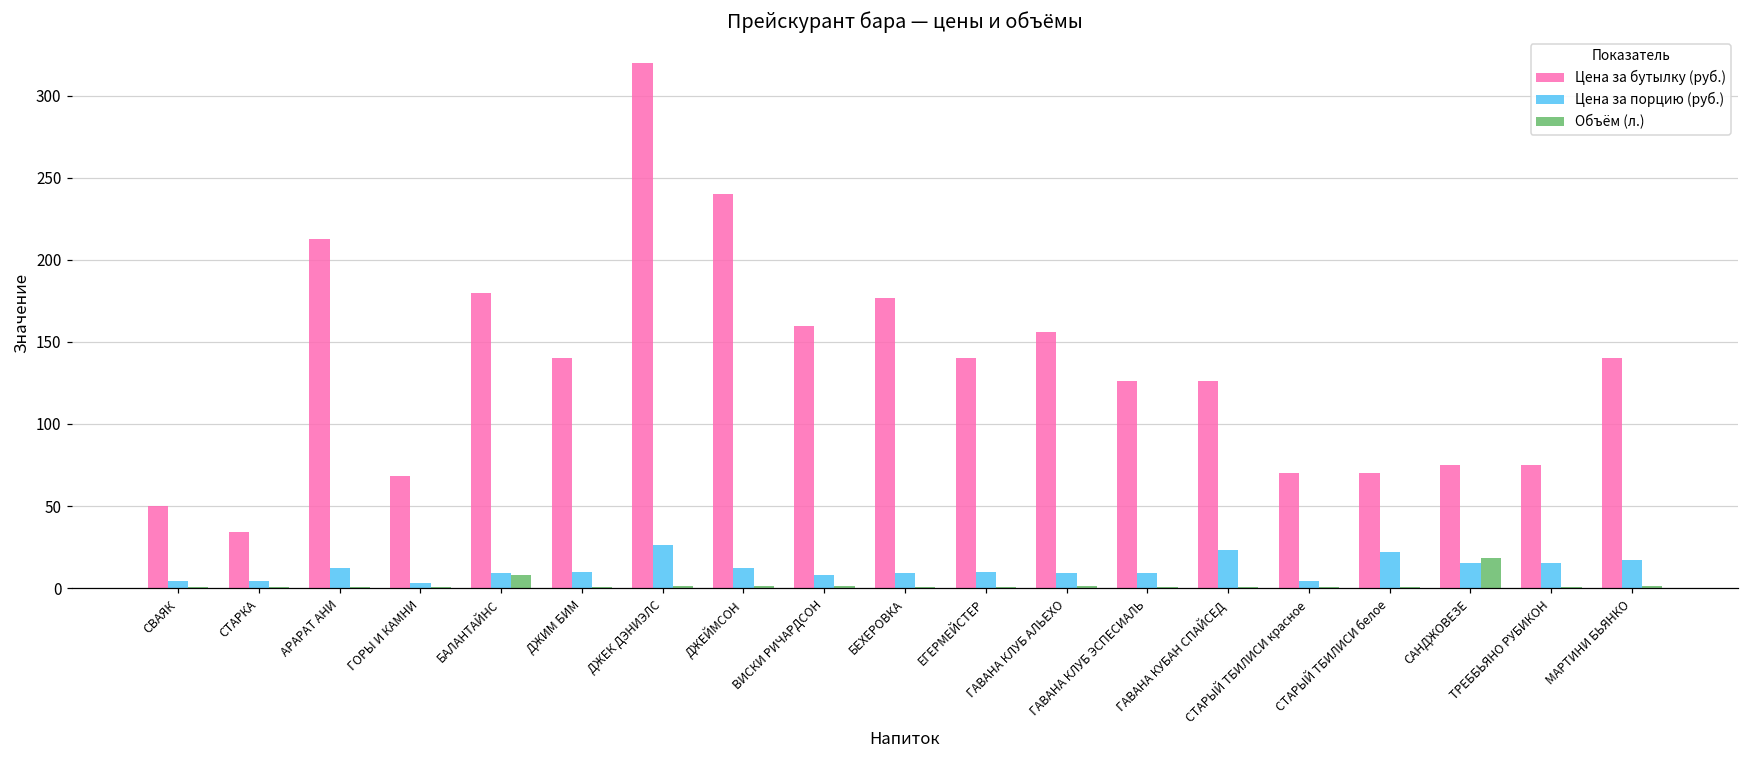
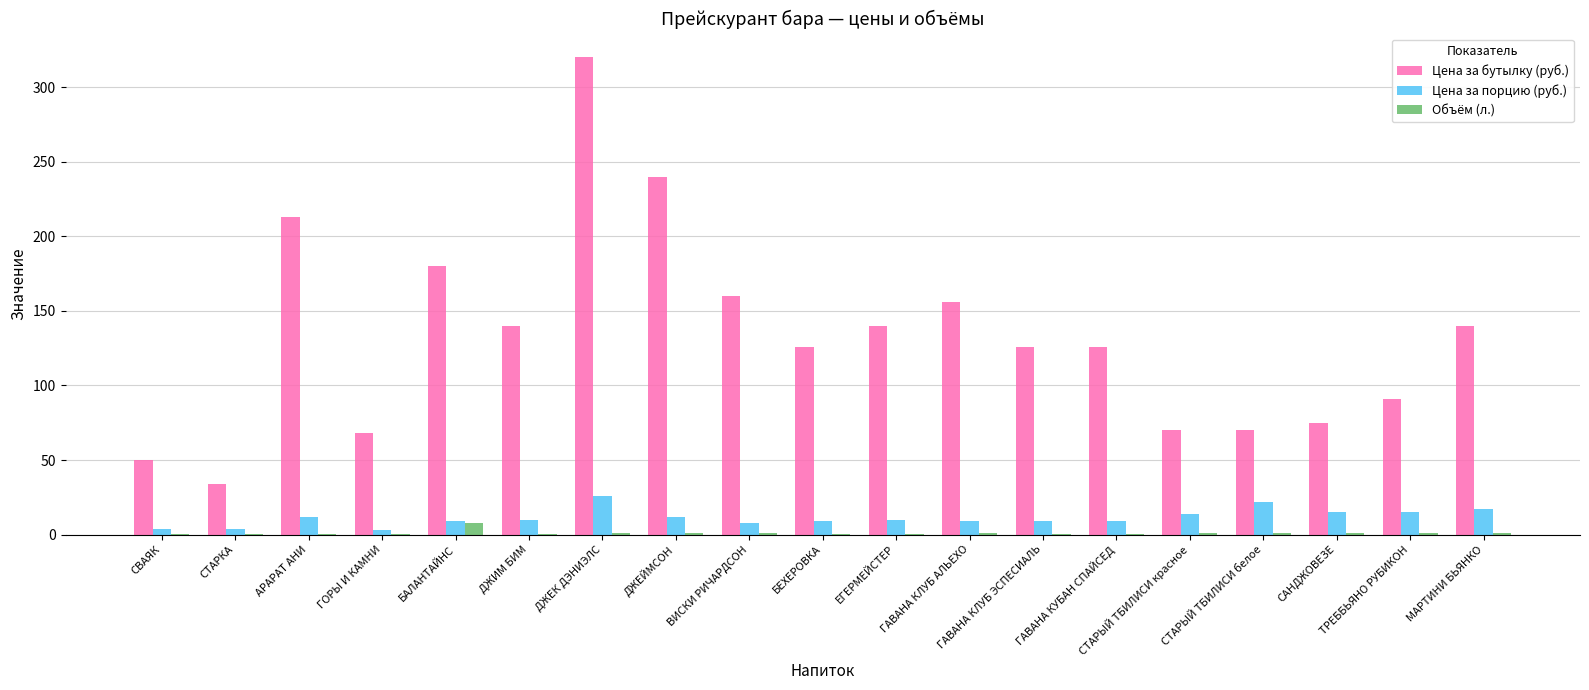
  {
    "Цена за бутылку (руб.)": {
      "СВАЯК": 50,
      "СТАРКА": 34,
      "АРАРАТ АНИ": 213,
      "ГОРЫ И КАМНИ": 68,
      "БАЛАНТАЙНС": 180,
      "ДЖИМ БИМ": 140,
      "ДЖЕК ДЭНИЭЛС": 320,
      "ДЖЕЙМСОН": 240,
      "ВИСКИ РИЧАРДСОН": 160,
-     "БЕХЕРОВКА": 177,
+     "БЕХЕРОВКА": 126,
      "ЕГЕРМЕЙСТЕР": 140,
      "ГАВАНА КЛУБ АЛЬЕХО": 156,
      "ГАВАНА КЛУБ ЭСПЕСИАЛЬ": 126,
      "ГАВАНА КУБАН СПАЙСЕД": 126,
      "СТАРЫЙ ТБИЛИСИ красное": 70,
      "СТАРЫЙ ТБИЛИСИ белое": 70,
      "САНДЖОВЕЗЕ": 75,
-     "ТРЕББЬЯНО РУБИКОН": 75,
+     "ТРЕББЬЯНО РУБИКОН": 91,
      "МАРТИНИ БЬЯНКО": 140
    },
    "Цена за порцию (руб.)": {
      "СВАЯК": 4,
      "СТАРКА": 4,
      "АРАРАТ АНИ": 12,
      "ГОРЫ И КАМНИ": 3,
      "БАЛАНТАЙНС": 9,
      "ДЖИМ БИМ": 10,
      "ДЖЕК ДЭНИЭЛС": 26,
      "ДЖЕЙМСОН": 12,
      "ВИСКИ РИЧАРДСОН": 8,
      "БЕХЕРОВКА": 9,
      "ЕГЕРМЕЙСТЕР": 10,
      "ГАВАНА КЛУБ АЛЬЕХО": 9,
      "ГАВАНА КЛУБ ЭСПЕСИАЛЬ": 9,
-     "ГАВАНА КУБАН СПАЙСЕД": 23,
-     "СТАРЫЙ ТБИЛИСИ красное": 4,
+     "ГАВАНА КУБАН СПАЙСЕД": 9,
+     "СТАРЫЙ ТБИЛИСИ красное": 14,
      "СТАРЫЙ ТБИЛИСИ белое": 22,
      "САНДЖОВЕЗЕ": 15,
      "ТРЕББЬЯНО РУБИКОН": 15,
      "МАРТИНИ БЬЯНКО": 17
    },
    "Объём (л.)": {
      "БАЛАНТАЙНС": 8,
-     "САНДЖОВЕЗЕ": 18
+     "САНДЖОВЕЗЕ": 1
    }
  }
